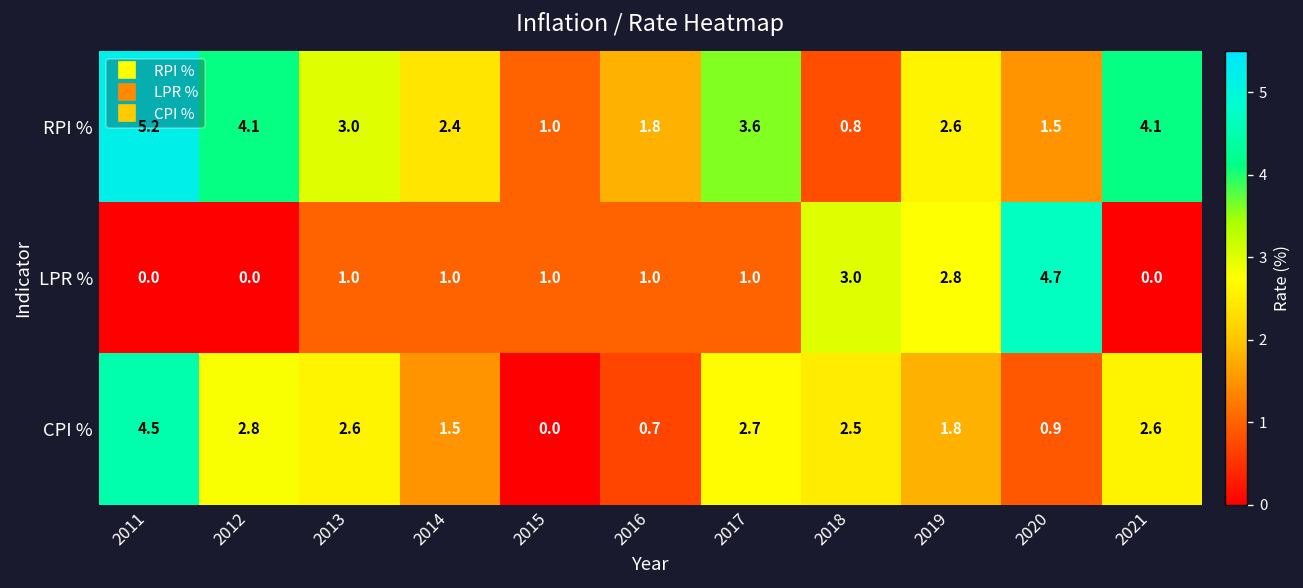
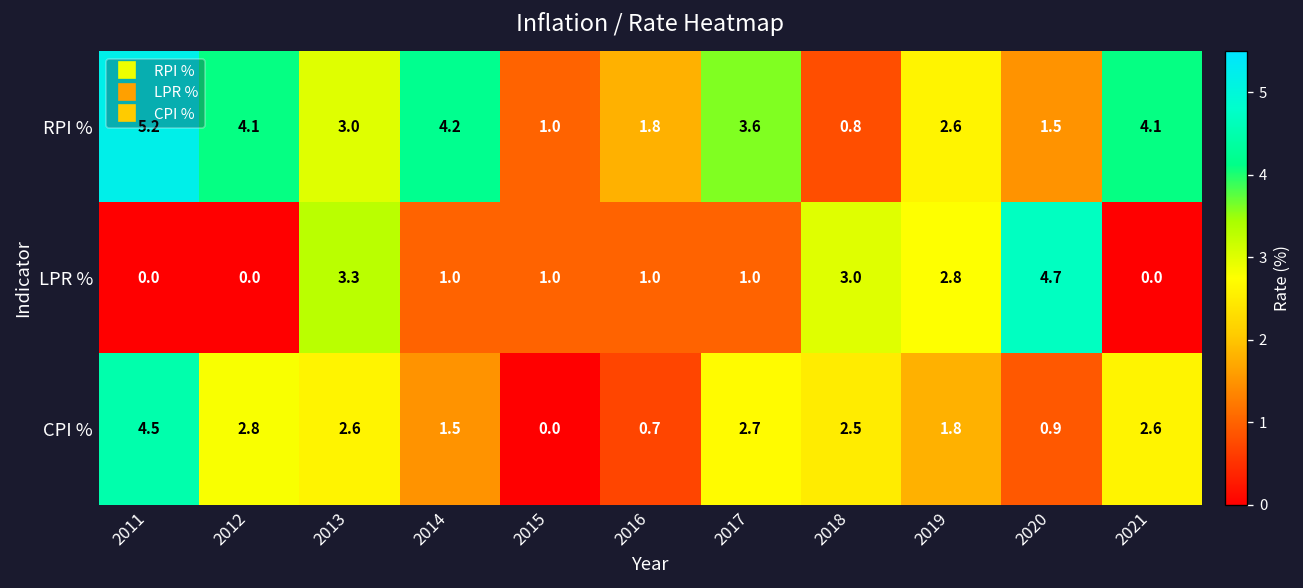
  {
    "RPI %": {
      "2012": 4.1,
      "2013": 3.0,
-     "2014": 2.4,
+     "2014": 4.2,
      "2015": 1.0,
      "2016": 1.8,
      "2017": 3.6,
      "2018": 0.8,
      "2019": 2.6,
      "2020": 1.5,
      "2021": 4.1
    },
    "LPR %": {
      "2011": 0.0,
      "2012": 0.0,
-     "2013": 1.0,
+     "2013": 3.3,
      "2014": 1.0,
      "2015": 1.0,
      "2016": 1.0,
      "2017": 1.0,
      "2018": 3.0,
      "2019": 2.8,
      "2020": 4.7,
      "2021": 0.0
    },
    "CPI %": {
      "2011": 4.5,
      "2012": 2.8,
      "2013": 2.6,
      "2014": 1.5,
      "2015": 0.0,
      "2016": 0.7,
      "2017": 2.7,
      "2018": 2.5,
      "2019": 1.8,
      "2020": 0.9,
      "2021": 2.6
    }
  }
